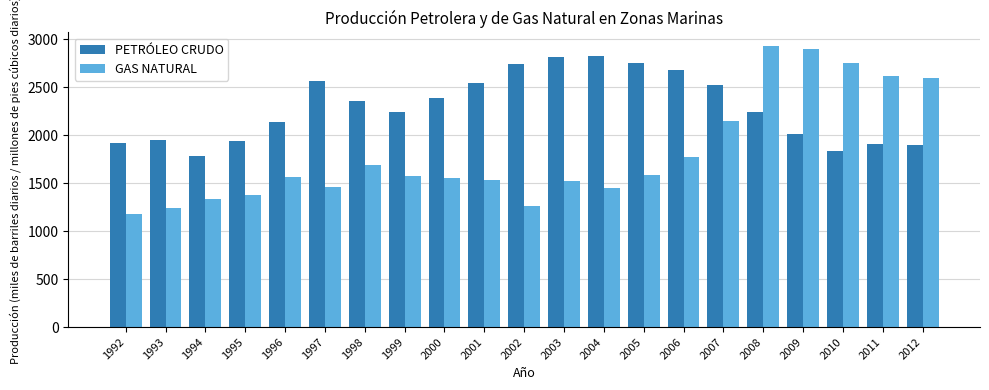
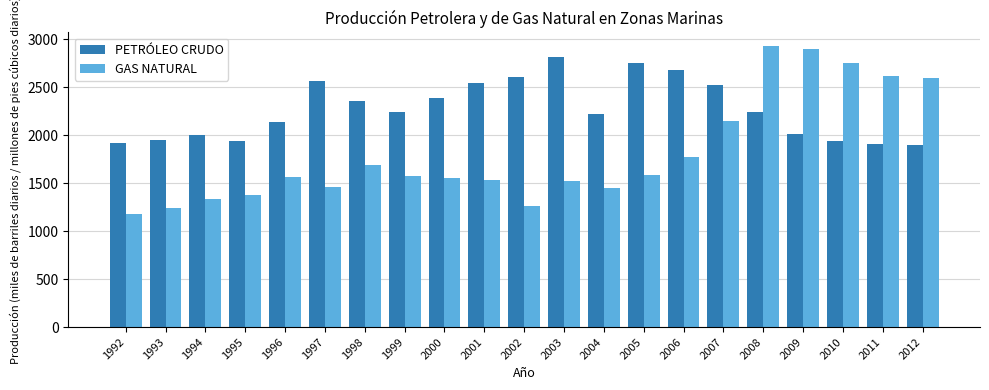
  {
    "PETRÓLEO CRUDO": {
      "1992": 1900,
      "1993": 1900,
-     "1994": 1800,
+     "1994": 2000,
      "1995": 1900,
      "1996": 2100,
      "1997": 2600,
      "1998": 2400,
      "1999": 2200,
      "2000": 2400,
      "2001": 2500,
-     "2002": 2700,
+     "2002": 2600,
      "2003": 2800,
-     "2004": 2800,
+     "2004": 2200,
      "2005": 2800,
      "2006": 2700,
      "2007": 2500,
      "2008": 2200,
      "2009": 2000,
-     "2010": 1800,
+     "2010": 1900,
      "2011": 1900,
      "2012": 1900
    },
    "GAS NATURAL": {
      "1992": 1200,
      "1993": 1200,
      "1994": 1300,
      "1995": 1400,
      "1996": 1600,
      "1997": 1500,
      "1998": 1700,
      "1999": 1600,
      "2000": 1600,
      "2001": 1500,
      "2002": 1300,
      "2003": 1500,
      "2004": 1400,
      "2005": 1600,
      "2006": 1800,
      "2007": 2100,
      "2008": 2900,
      "2009": 2900,
      "2010": 2800,
      "2011": 2600,
      "2012": 2600
    }
  }
